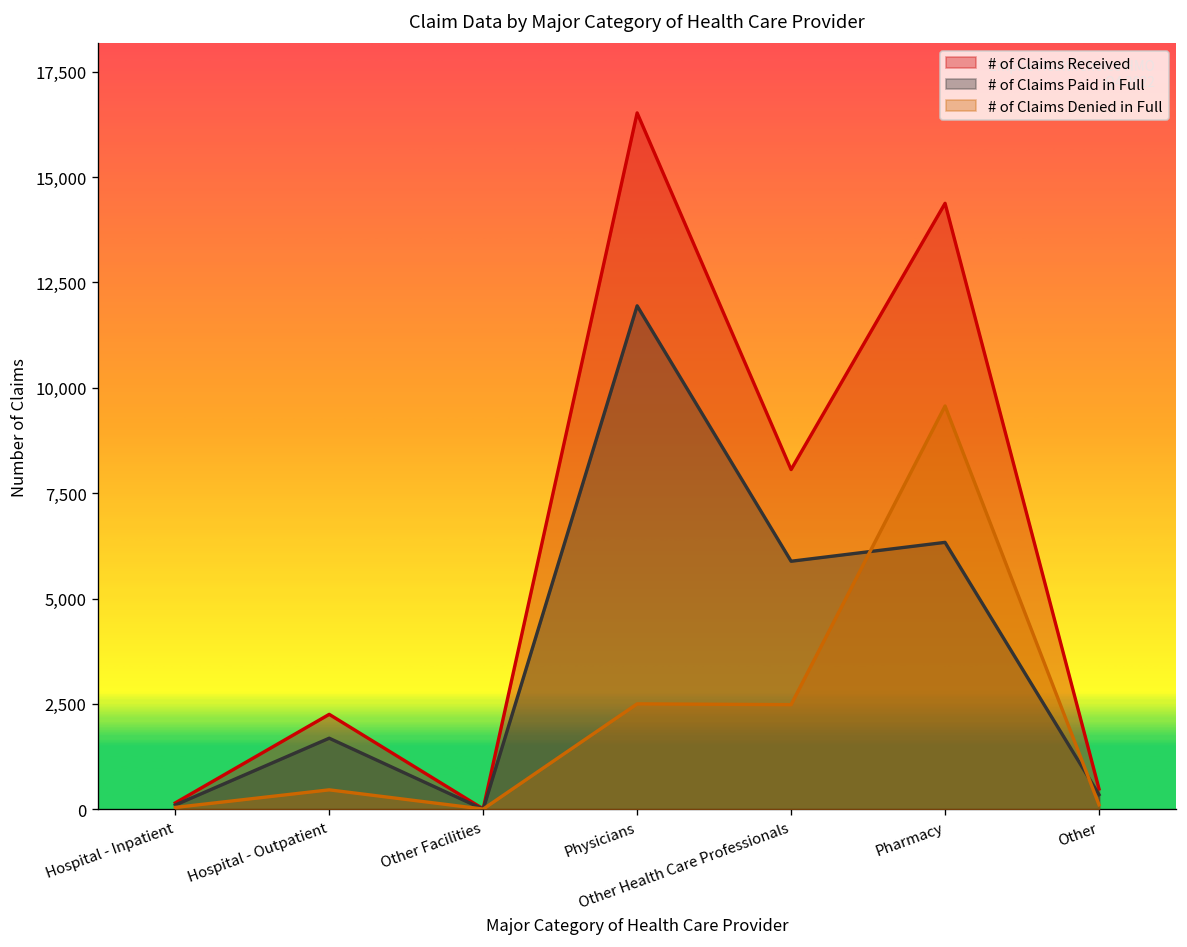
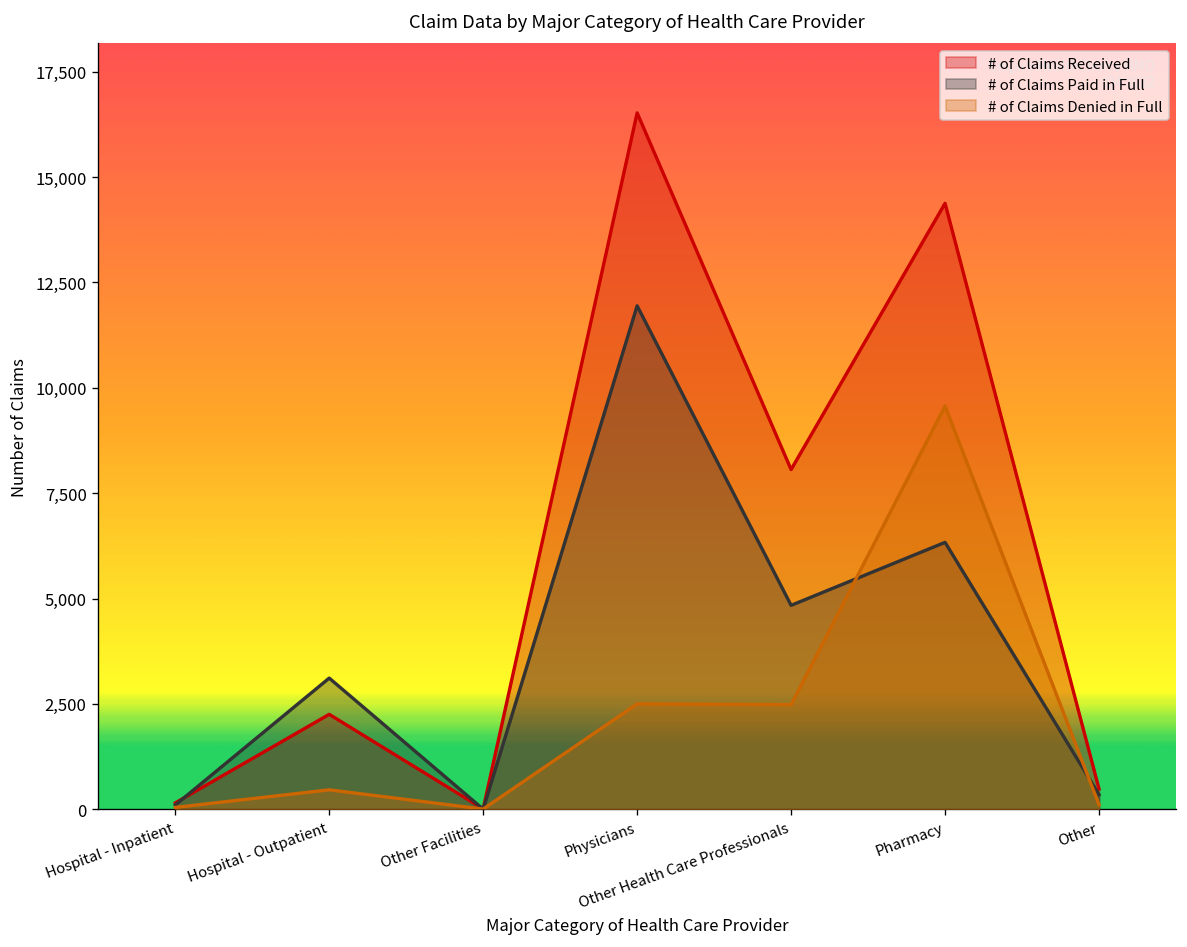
  {
    "# of Claims Paid in Full": {
-     "Hospital - Outpatient": "1,700",
+     "Hospital - Outpatient": "3,100",
      "Physicians": "11,900",
-     "Other Health Care Professionals": "5,900",
+     "Other Health Care Professionals": "4,800",
      "Pharmacy": "6,300",
      "Other": "300"
    }
  }
